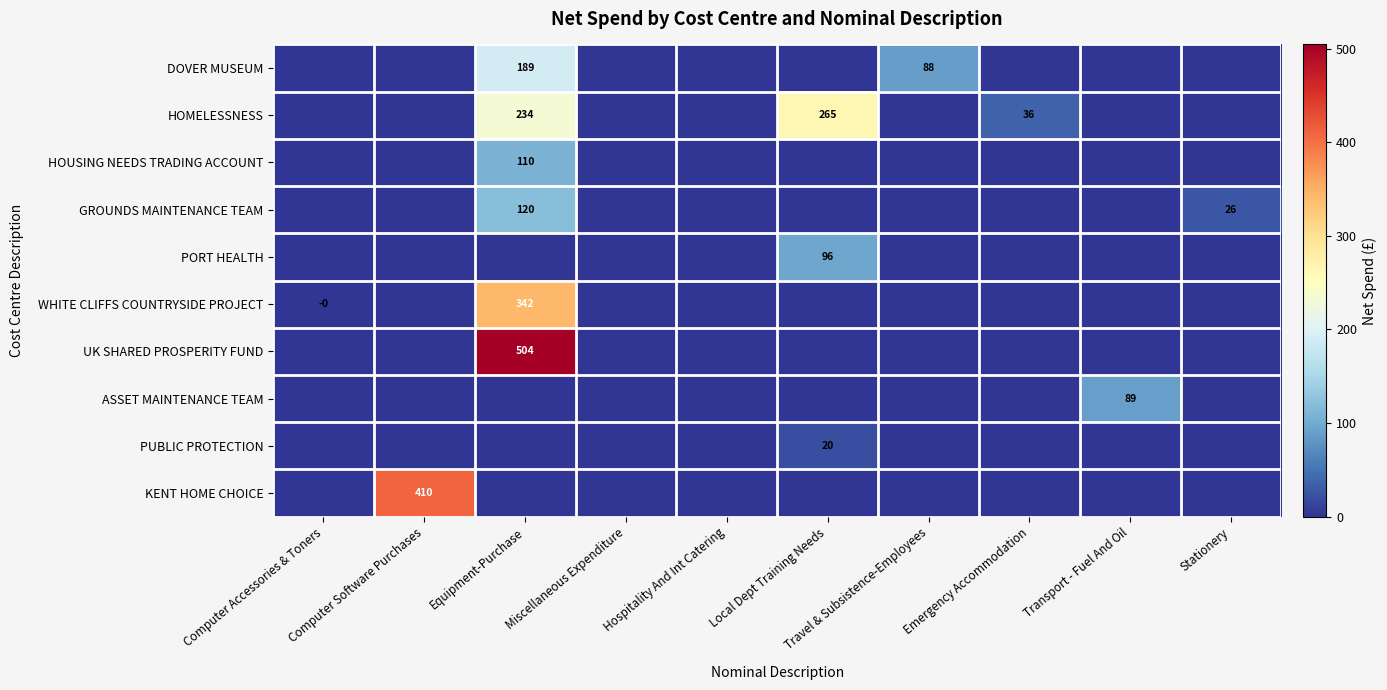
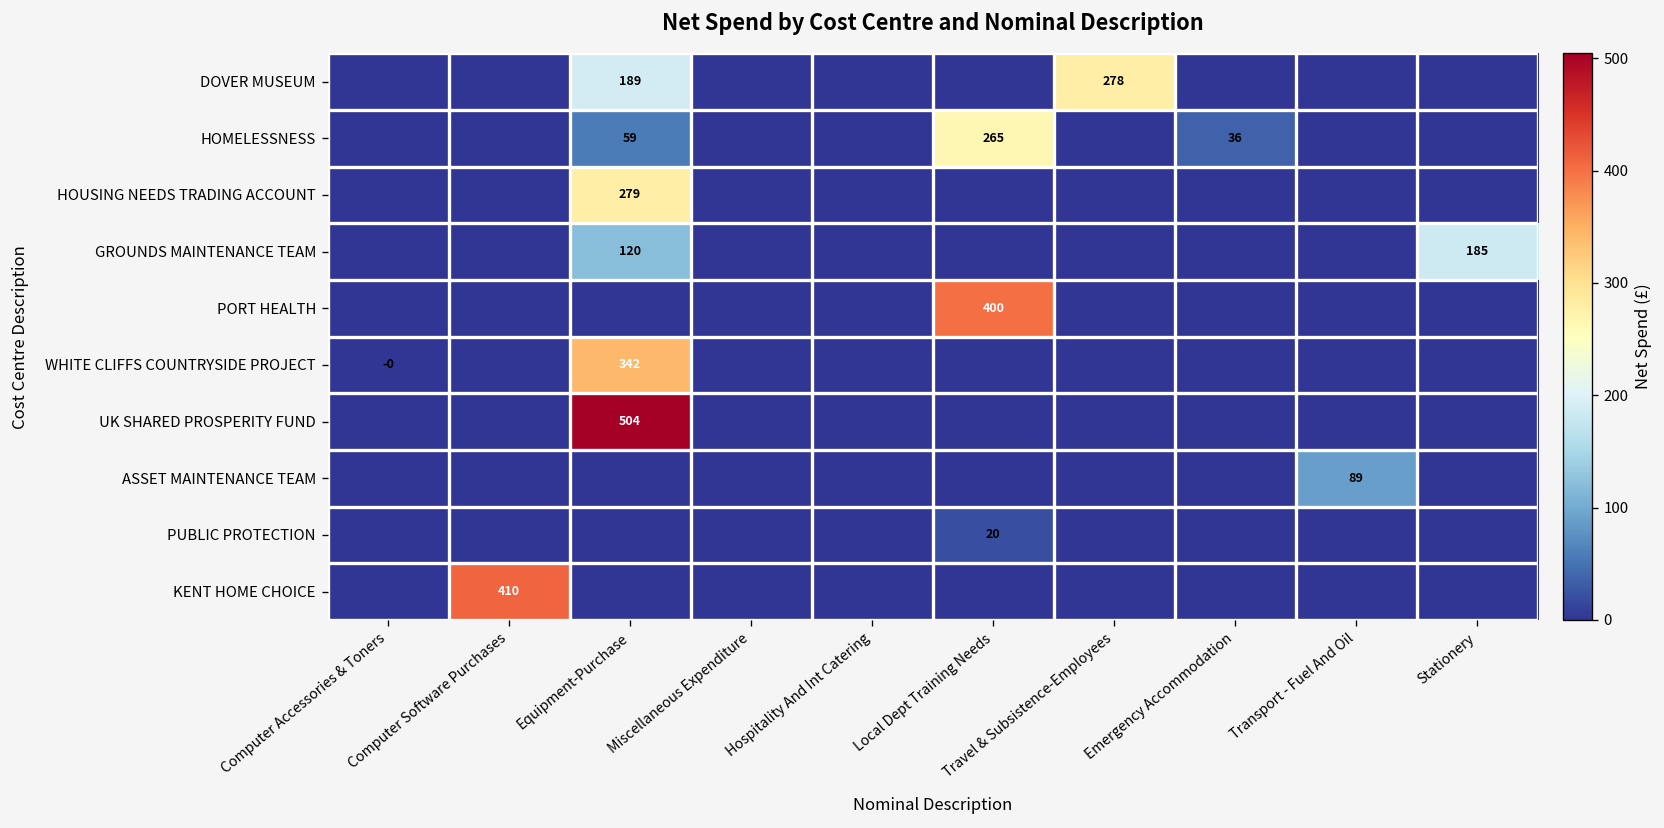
  {
    "DOVER MUSEUM": {
      "Equipment-Purchase": 189,
-     "Travel & Subsistence-Employees": 88
+     "Travel & Subsistence-Employees": 278
    },
    "HOMELESSNESS": {
-     "Equipment-Purchase": 234,
+     "Equipment-Purchase": 59,
      "Local Dept Training Needs": 265,
      "Emergency Accommodation": 36
    },
    "HOUSING NEEDS TRADING ACCOUNT": {
-     "Equipment-Purchase": 110
+     "Equipment-Purchase": 279
    },
    "GROUNDS MAINTENANCE TEAM": {
      "Equipment-Purchase": 120,
-     "Stationery": 26
+     "Stationery": 185
    },
    "PORT HEALTH": {
-     "Local Dept Training Needs": 96
+     "Local Dept Training Needs": 400
    },
    "WHITE CLIFFS COUNTRYSIDE PROJECT": {
      "Computer Accessories & Toners": -0,
      "Equipment-Purchase": 342
    },
    "UK SHARED PROSPERITY FUND": {
      "Equipment-Purchase": 504
    },
    "ASSET MAINTENANCE TEAM": {
      "Transport - Fuel And Oil": 89
    },
    "PUBLIC PROTECTION": {
      "Local Dept Training Needs": 20
    },
    "KENT HOME CHOICE": {
      "Computer Software Purchases": 410
    }
  }
